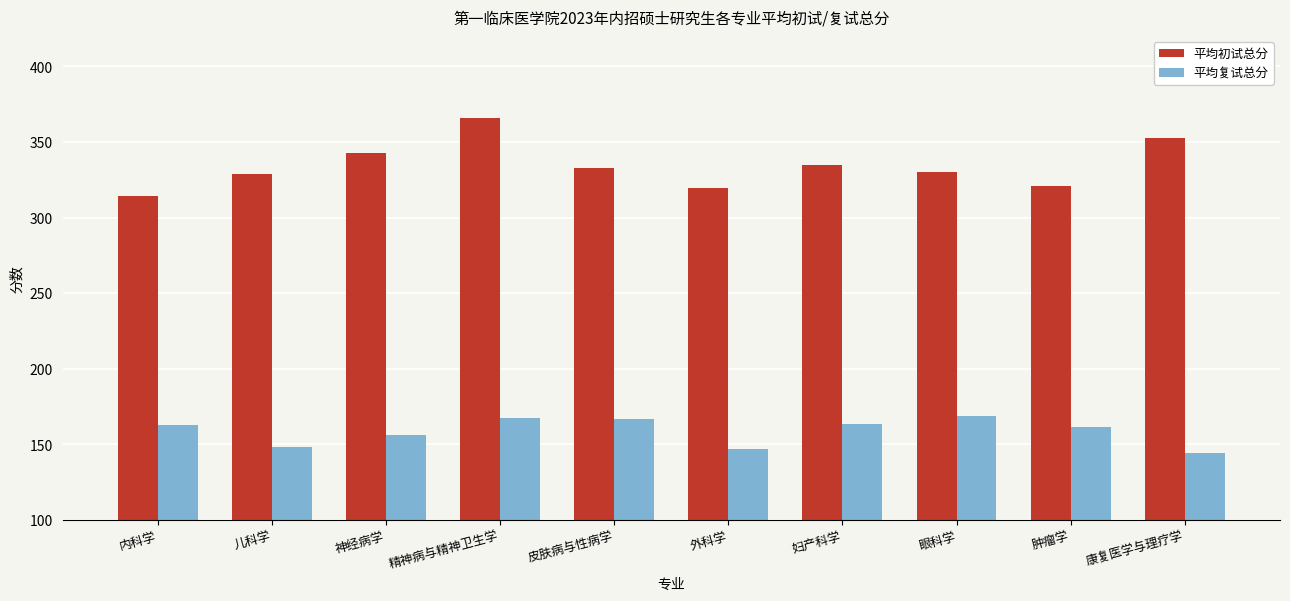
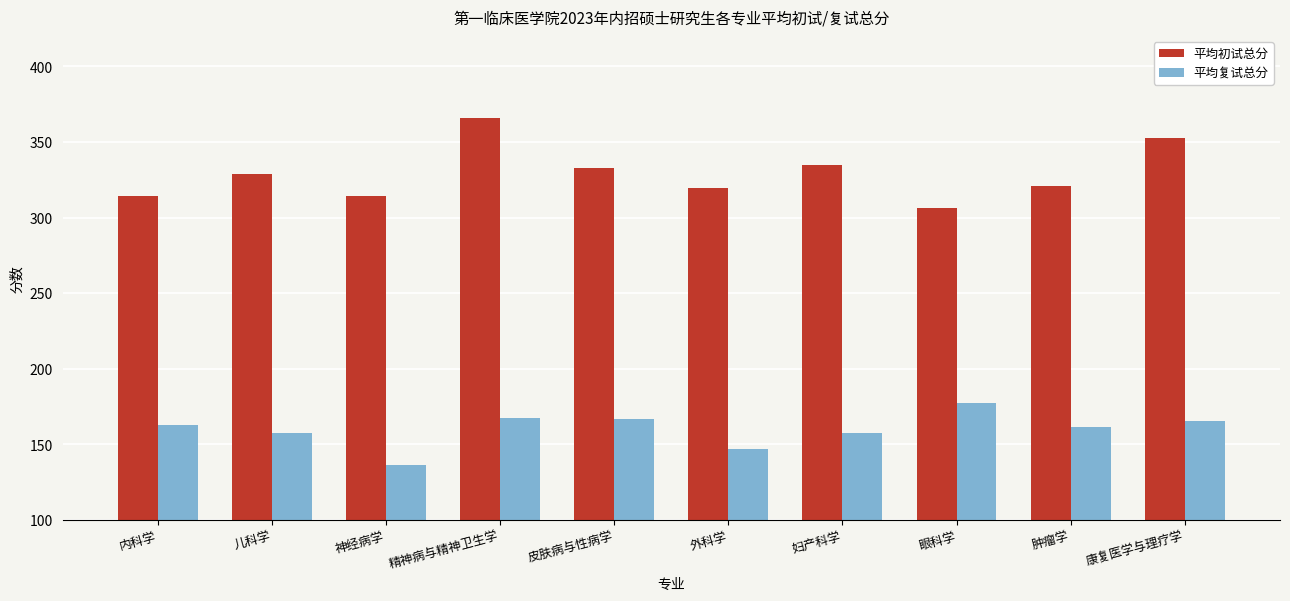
  {
    "平均初试总分": {
      "内科学": 315,
      "儿科学": 329,
-     "神经病学": 343,
+     "神经病学": 315,
      "精神病与精神卫生学": 366,
      "皮肤病与性病学": 333,
      "外科学": 320,
      "妇产科学": 335,
-     "眼科学": 330,
+     "眼科学": 307,
      "肿瘤学": 321,
      "康复医学与理疗学": 353
    },
    "平均复试总分": {
      "内科学": 163,
-     "儿科学": 149,
-     "神经病学": 156,
+     "儿科学": 158,
+     "神经病学": 136,
      "精神病与精神卫生学": 167,
      "皮肤病与性病学": 167,
      "外科学": 147,
-     "妇产科学": 164,
-     "眼科学": 169,
+     "妇产科学": 158,
+     "眼科学": 178,
      "肿瘤学": 162,
-     "康复医学与理疗学": 144
+     "康复医学与理疗学": 166
    }
  }
